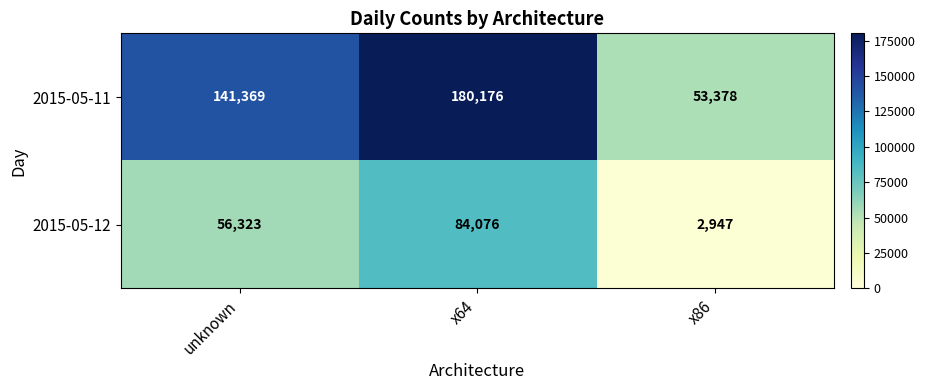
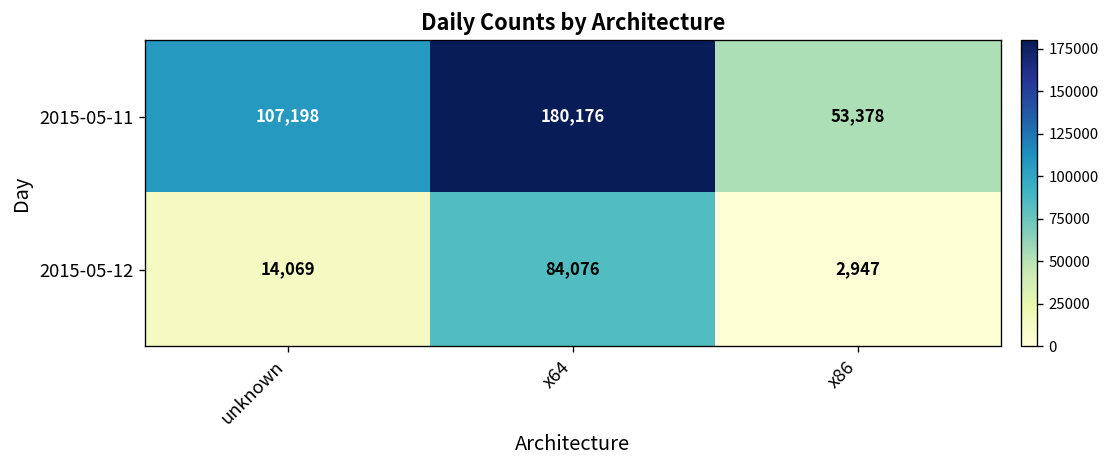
  {
    "2015-05-11": {
-     "unknown": "141,369",
+     "unknown": "107,198",
      "x64": "180,176",
      "x86": "53,378"
    },
    "2015-05-12": {
-     "unknown": "56,323",
+     "unknown": "14,069",
      "x64": "84,076",
      "x86": "2,947"
    }
  }
